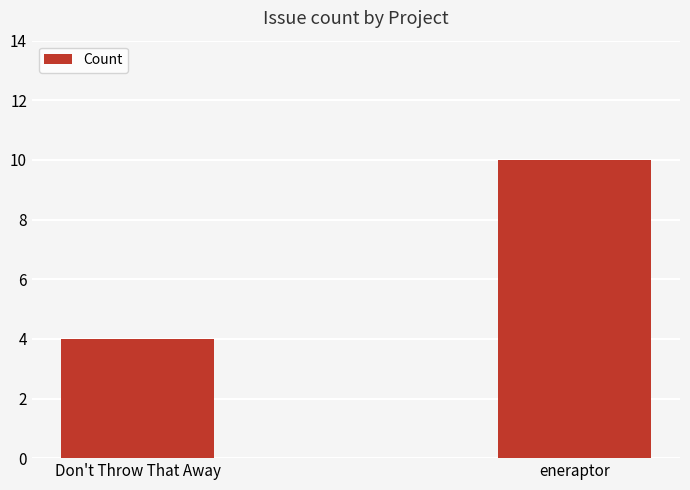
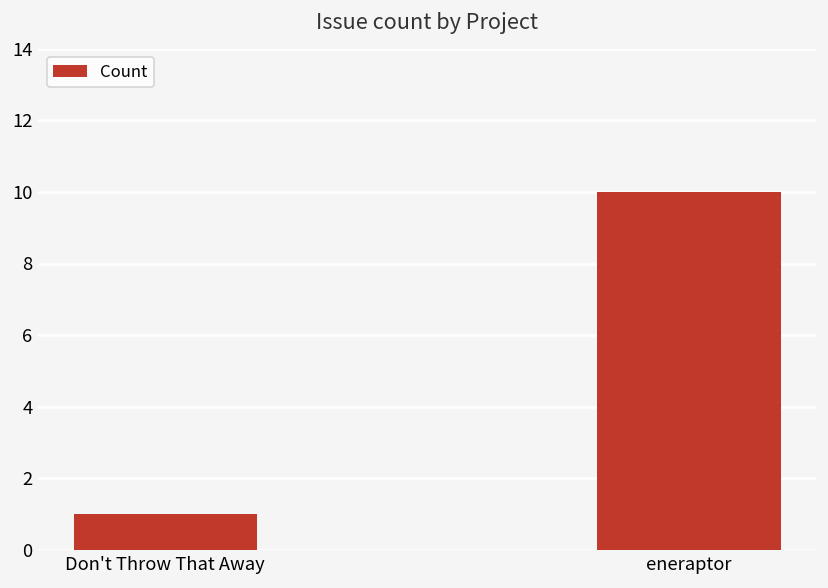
  {
-   "Don't Throw That Away": 4,
+   "Don't Throw That Away": 1,
    "eneraptor": 10
  }
